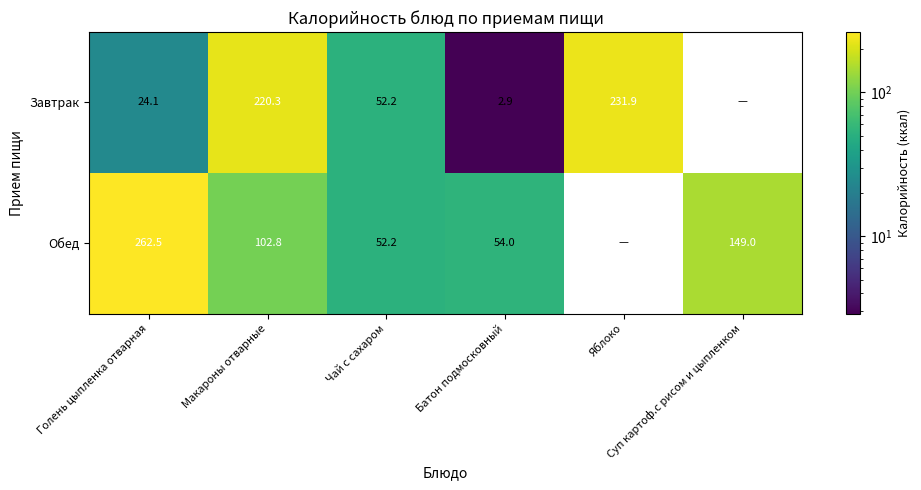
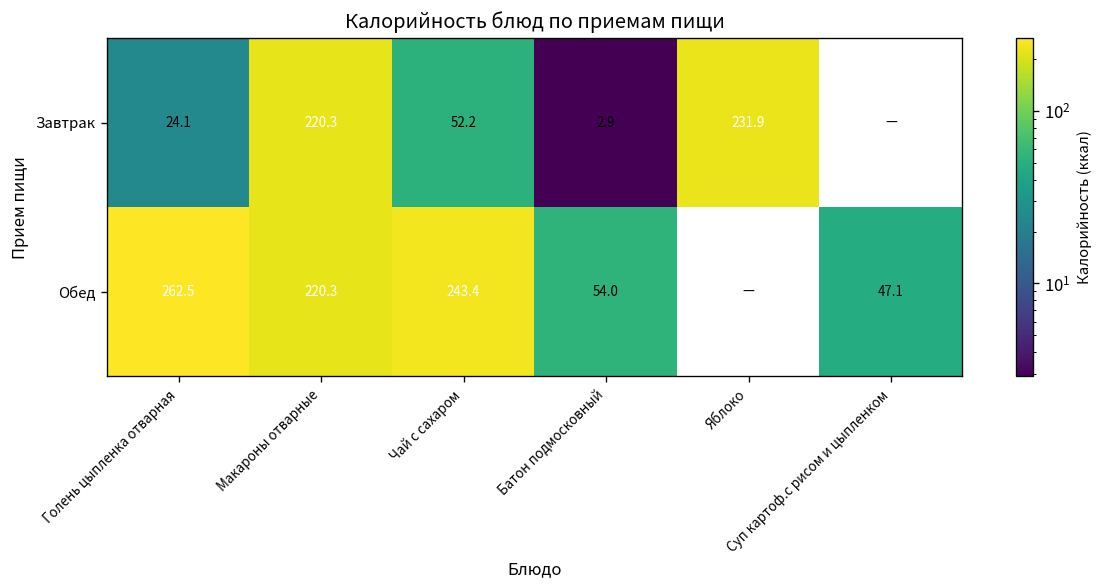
  {
    "Завтрак": {
      "Голень цыпленка отварная": 24.1,
      "Макароны отварные": 220.3,
      "Чай с сахаром": 52.2,
      "Батон подмосковный": 2.9,
      "Яблоко": 231.9
    },
    "Обед": {
      "Голень цыпленка отварная": 262.5,
-     "Макароны отварные": 102.8,
-     "Чай с сахаром": 52.2,
+     "Макароны отварные": 220.3,
+     "Чай с сахаром": 243.4,
      "Батон подмосковный": 54.0,
-     "Суп картоф.с рисом и цыпленком": 149.0
+     "Суп картоф.с рисом и цыпленком": 47.1
    }
  }
